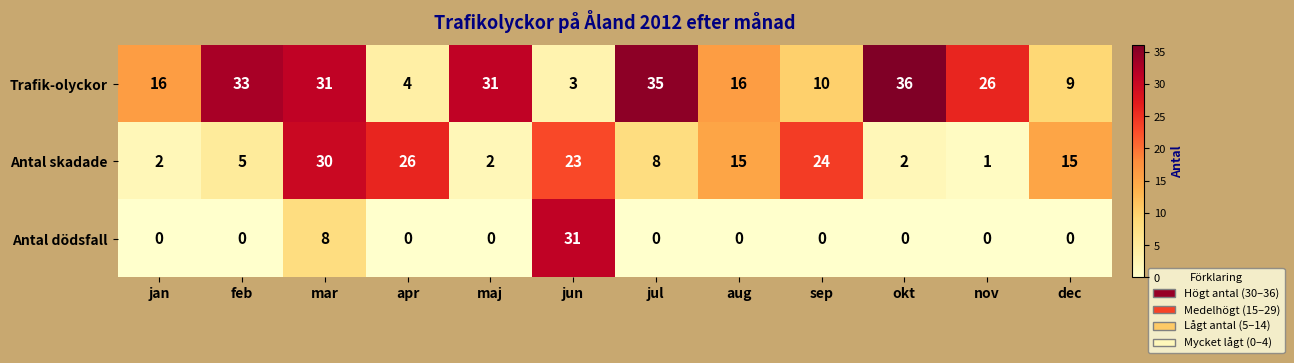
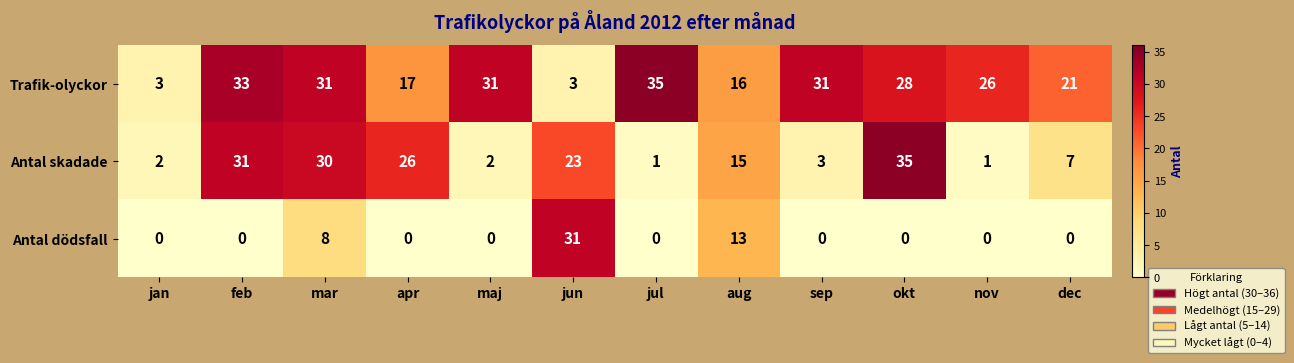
  {
    "Trafik-olyckor": {
-     "jan": 16,
+     "jan": 3,
      "feb": 33,
      "mar": 31,
-     "apr": 4,
+     "apr": 17,
      "maj": 31,
      "jun": 3,
      "jul": 35,
      "aug": 16,
-     "sep": 10,
-     "okt": 36,
+     "sep": 31,
+     "okt": 28,
      "nov": 26,
-     "dec": 9
+     "dec": 21
    },
    "Antal skadade": {
      "jan": 2,
-     "feb": 5,
+     "feb": 31,
      "mar": 30,
      "apr": 26,
      "maj": 2,
      "jun": 23,
-     "jul": 8,
+     "jul": 1,
      "aug": 15,
-     "sep": 24,
-     "okt": 2,
+     "sep": 3,
+     "okt": 35,
      "nov": 1,
-     "dec": 15
+     "dec": 7
    },
    "Antal dödsfall": {
      "jan": 0,
      "feb": 0,
      "mar": 8,
      "apr": 0,
      "maj": 0,
      "jun": 31,
      "jul": 0,
-     "aug": 0,
+     "aug": 13,
      "sep": 0,
      "okt": 0,
      "nov": 0,
      "dec": 0
    }
  }
